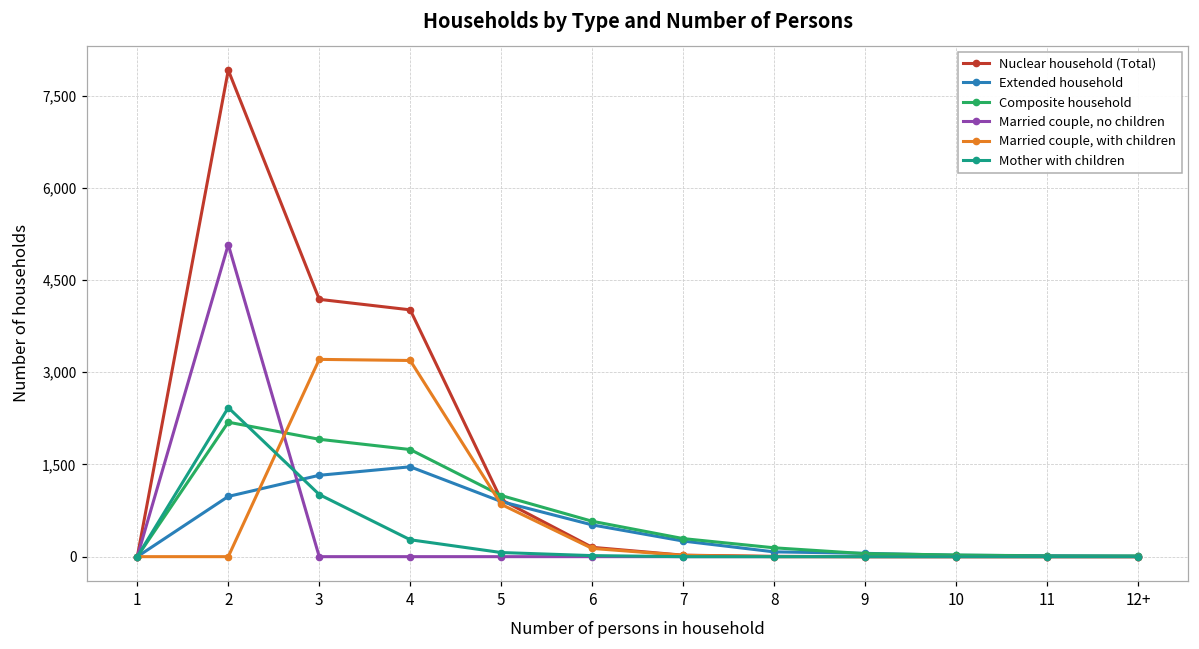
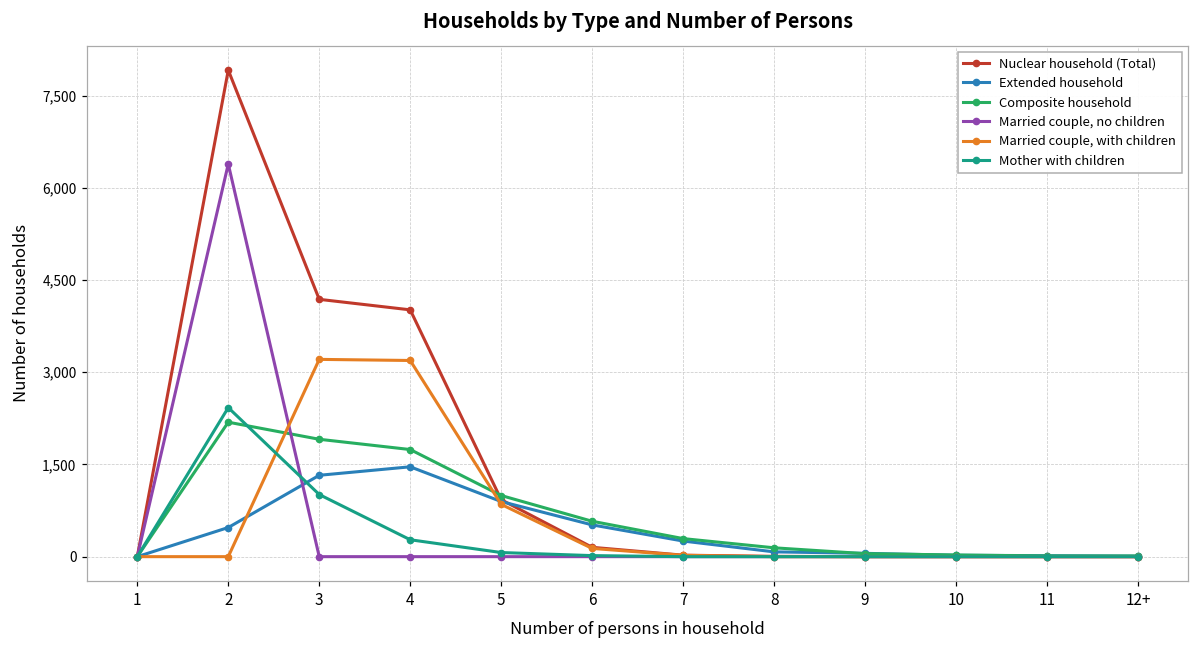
  {
    "Nuclear household (Total)": {
      "2": "7,900",
      "3": "4,200",
      "4": "4,000"
    },
    "Extended household": {
-     "2": "1,000",
+     "2": "500",
      "3": "1,300",
      "4": "1,500",
      "6": "500",
      "8": "100"
    },
    "Married couple, no children": {
-     "2": "5,100",
+     "2": "6,400",
      "3": "0",
      "4": "0",
      "5": "0"
    },
    "Married couple, with children": {
      "2": "0",
      "3": "3,200",
      "4": "3,200",
      "5": "900"
    }
  }
